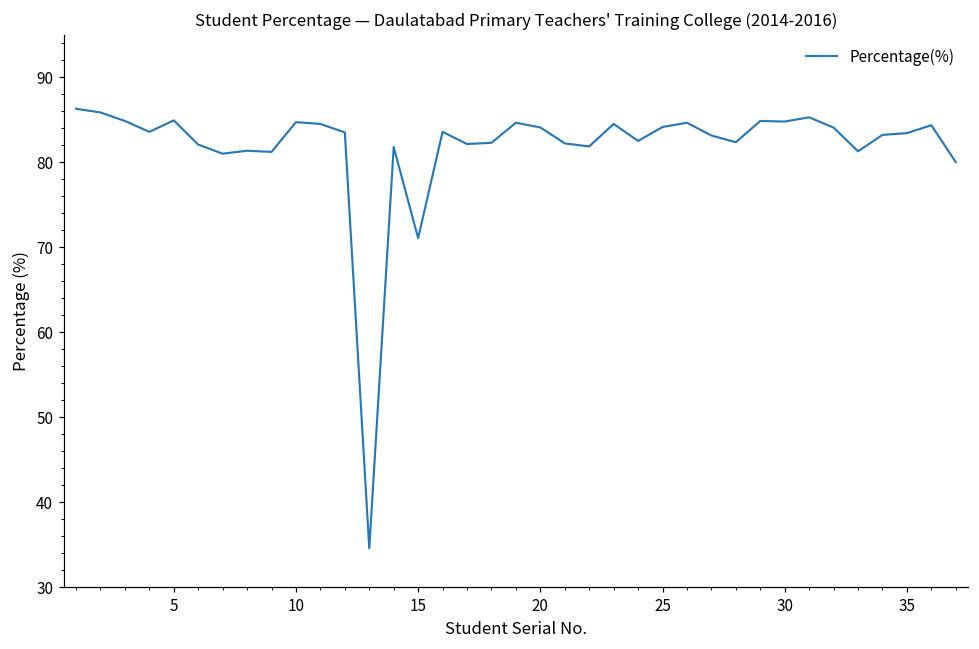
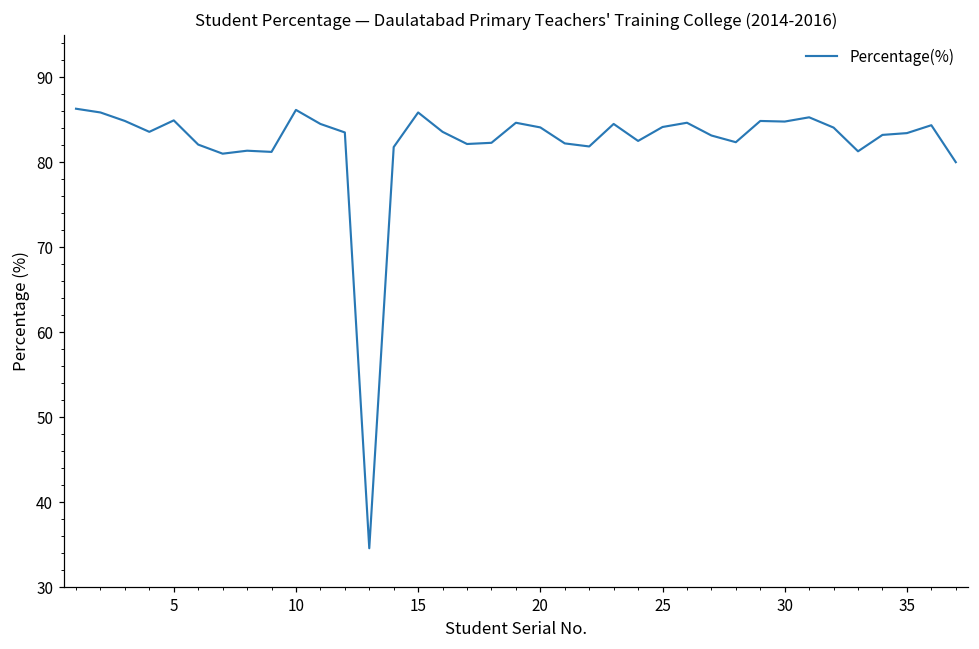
  {
    "5": 85,
-   "10": 85,
-   "15": 71,
+   "10": 86,
+   "15": 86,
    "20": 84,
    "25": 84,
    "30": 85,
    "35": 83
  }
